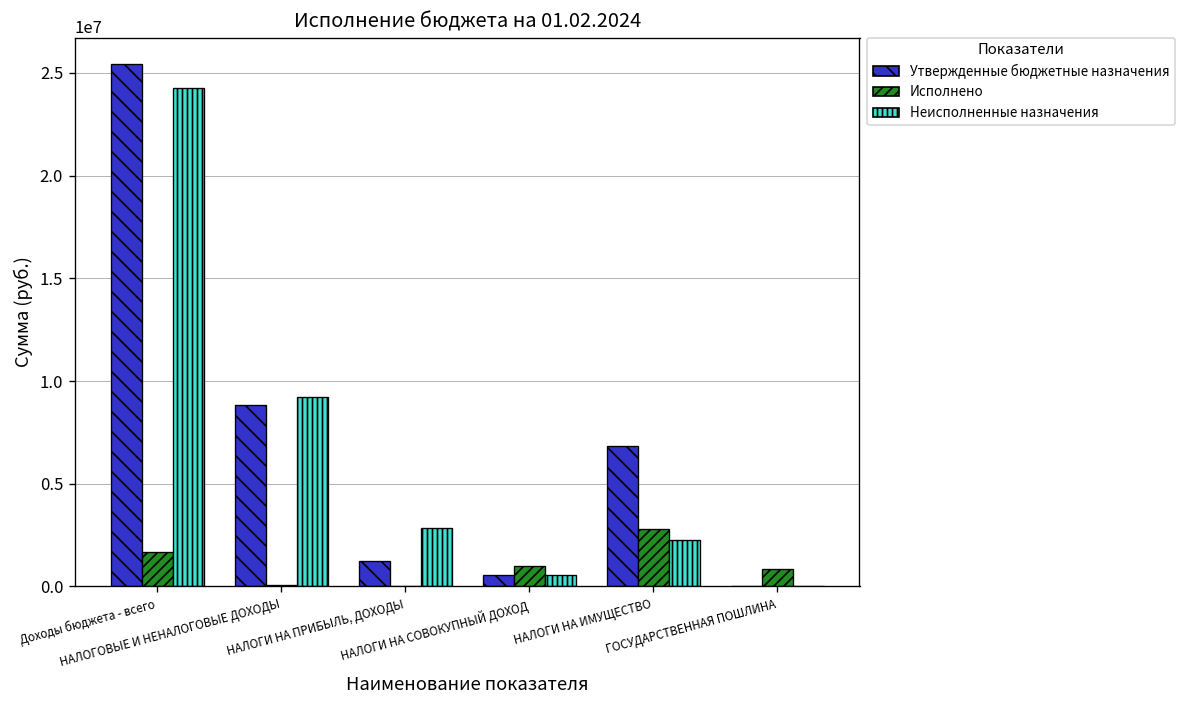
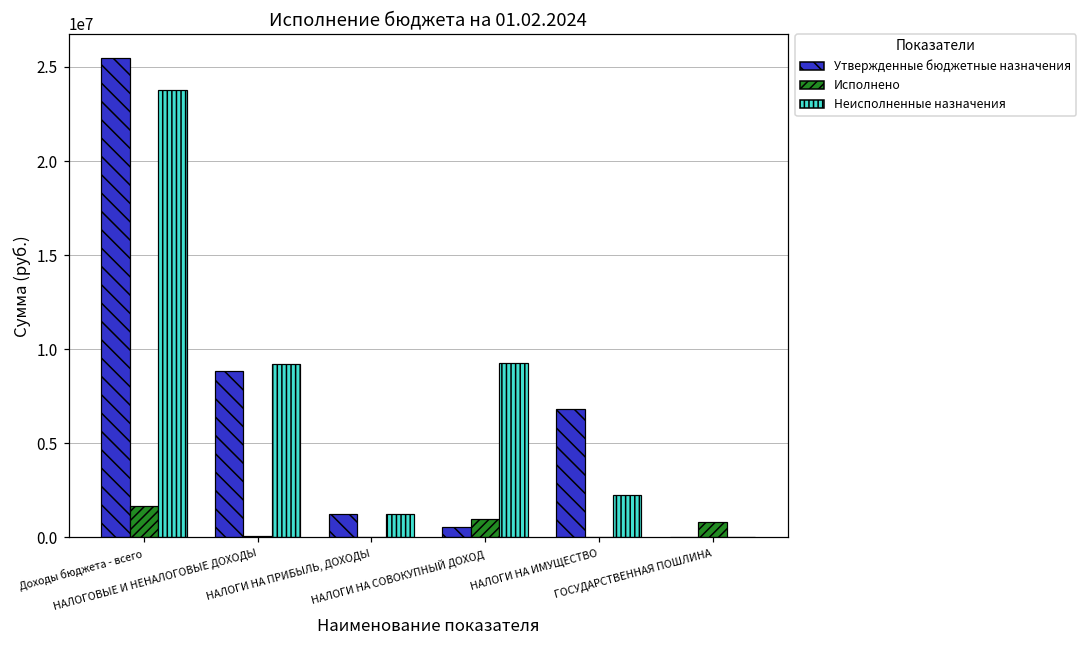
  {
    "Утвержденные бюджетные назначения": {
      "Доходы бюджета - всего": 25500000,
      "НАЛОГОВЫЕ И НЕНАЛОГОВЫЕ ДОХОДЫ": 8800000,
      "НАЛОГИ НА ПРИБЫЛЬ, ДОХОДЫ": 1200000,
      "НАЛОГИ НА СОВОКУПНЫЙ ДОХОД": 500000,
      "НАЛОГИ НА ИМУЩЕСТВО": 6800000
    },
    "Исполнено": {
      "Доходы бюджета - всего": 1700000,
      "НАЛОГИ НА СОВОКУПНЫЙ ДОХОД": 1000000,
-     "НАЛОГИ НА ИМУЩЕСТВО": 2800000,
+     "НАЛОГИ НА ИМУЩЕСТВО": 0,
      "ГОСУДАРСТВЕННАЯ ПОШЛИНА": 800000
    },
    "Неисполненные назначения": {
-     "Доходы бюджета - всего": 24300000,
+     "Доходы бюджета - всего": 23800000,
      "НАЛОГОВЫЕ И НЕНАЛОГОВЫЕ ДОХОДЫ": 9200000,
-     "НАЛОГИ НА ПРИБЫЛЬ, ДОХОДЫ": 2800000,
-     "НАЛОГИ НА СОВОКУПНЫЙ ДОХОД": 500000,
+     "НАЛОГИ НА ПРИБЫЛЬ, ДОХОДЫ": 1200000,
+     "НАЛОГИ НА СОВОКУПНЫЙ ДОХОД": 9300000,
      "НАЛОГИ НА ИМУЩЕСТВО": 2200000
    }
  }
